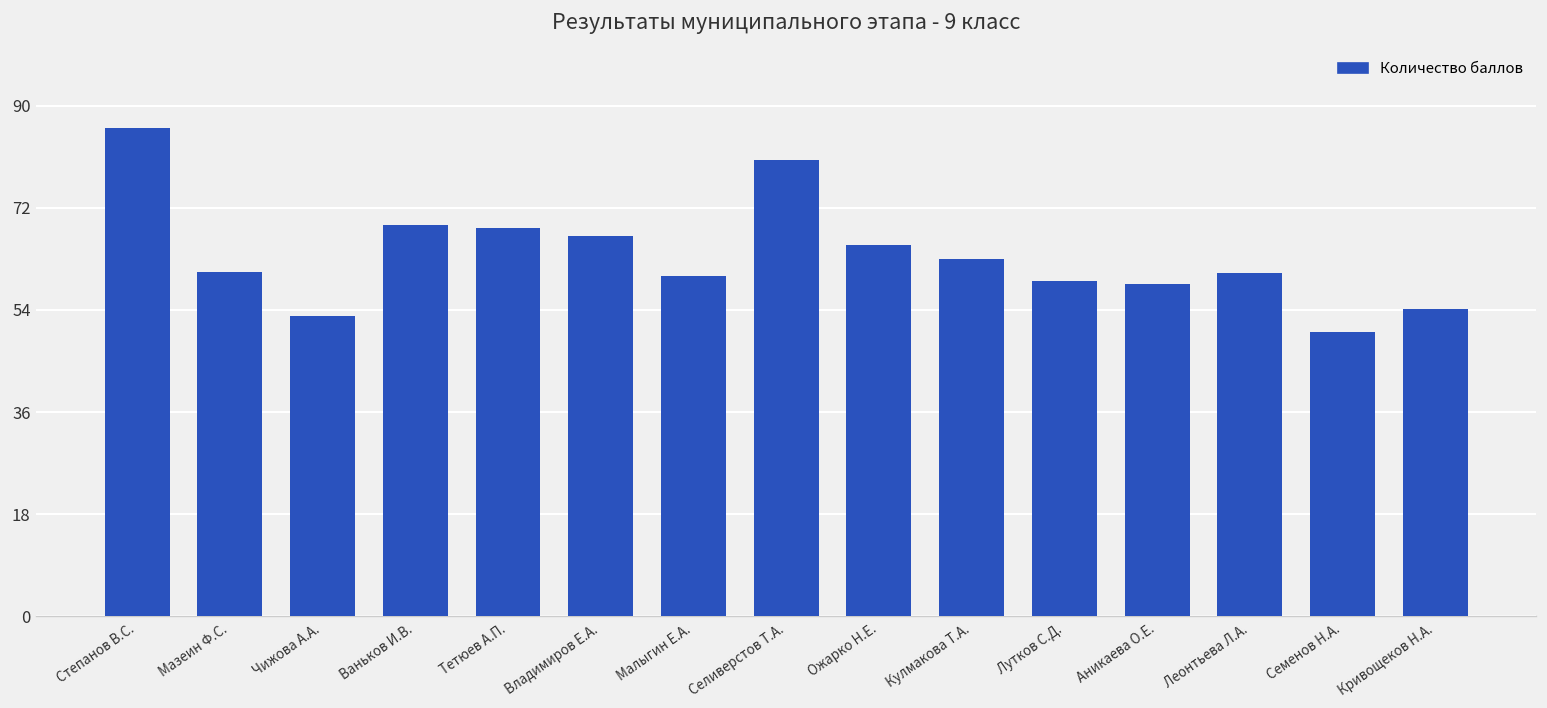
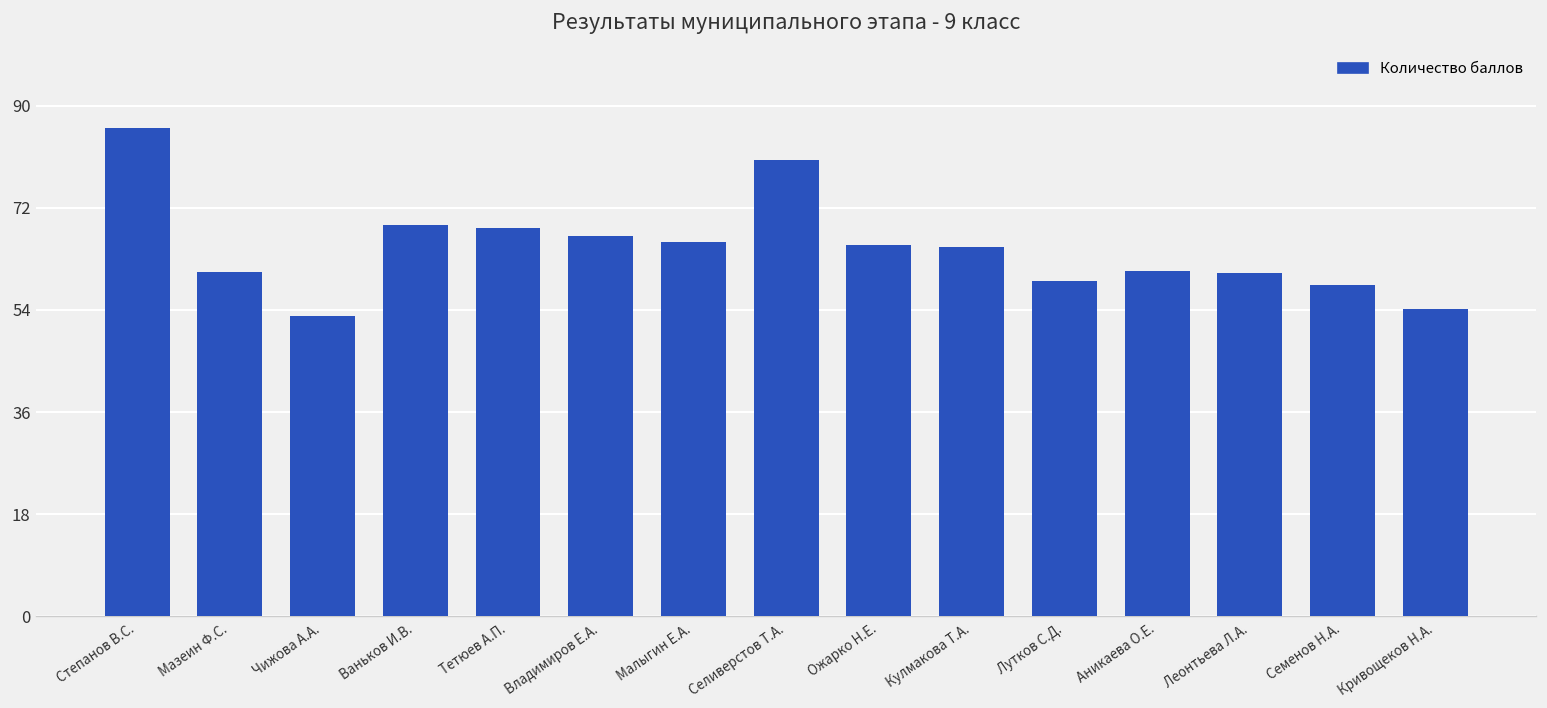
  {
    "Степанов В.С.": 86,
    "Мазеин Ф.С.": 61,
    "Чижова А.А.": 53,
    "Ваньков И.В.": 69,
    "Тетюев А.П.": 69,
    "Владимиров Е.А.": 67,
-   "Малыгин Е.А.": 60,
+   "Малыгин Е.А.": 66,
    "Селиверстов Т.А.": 80,
    "Ожарко Н.Е.": 65,
-   "Кулмакова Т.А.": 63,
+   "Кулмакова Т.А.": 65,
    "Лутков С.Д.": 59,
-   "Аникаева О.Е.": 59,
+   "Аникаева О.Е.": 61,
    "Леонтьева Л.А.": 61,
-   "Семенов Н.А.": 50,
+   "Семенов Н.А.": 58,
    "Кривощеков Н.А.": 54
  }
